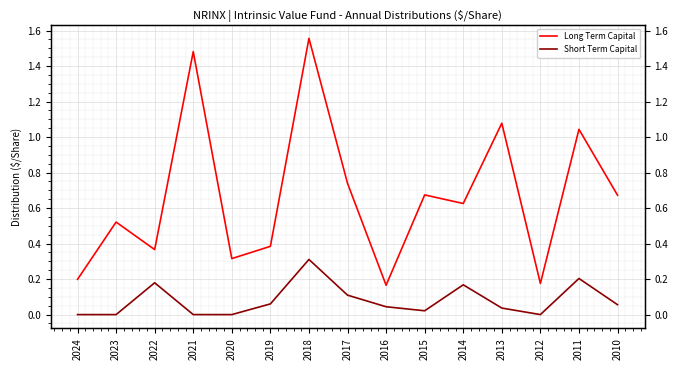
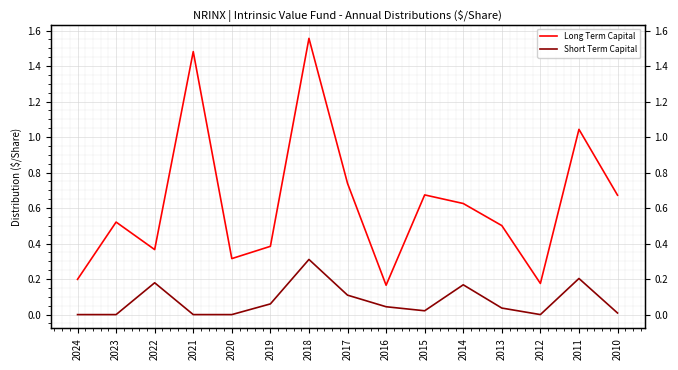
  {
    "Long Term Capital": {
      "2024": 0.20,
      "2023": 0.52,
      "2022": 0.37,
      "2021": 1.48,
      "2020": 0.32,
      "2019": 0.38,
      "2018": 1.56,
      "2017": 0.74,
      "2016": 0.17,
      "2015": 0.67,
      "2014": 0.63,
-     "2013": 1.08,
+     "2013": 0.50,
      "2012": 0.18,
      "2011": 1.04,
      "2010": 0.67
    },
    "Short Term Capital": {
      "2024": 0.00,
      "2023": 0.00,
      "2022": 0.18,
      "2021": 0.00,
      "2020": 0.00,
      "2019": 0.06,
      "2018": 0.31,
      "2017": 0.11,
      "2016": 0.04,
      "2015": 0.02,
      "2014": 0.17,
      "2013": 0.04,
      "2012": 0.00,
      "2011": 0.20,
-     "2010": 0.06
+     "2010": 0.01
    }
  }
